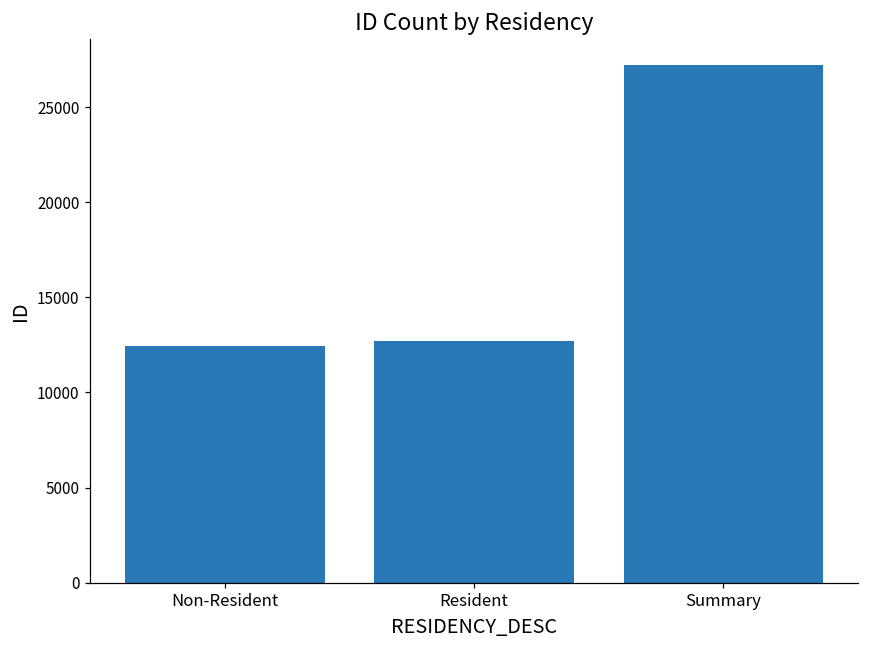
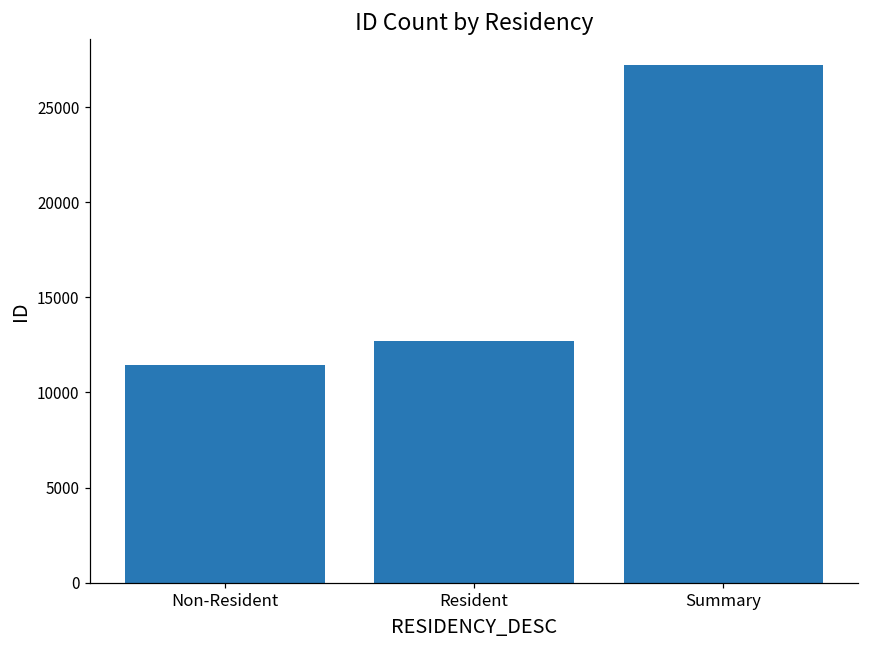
  {
-   "Non-Resident": 12500,
+   "Non-Resident": 11400,
    "Resident": 12700,
    "Summary": 27200
  }
